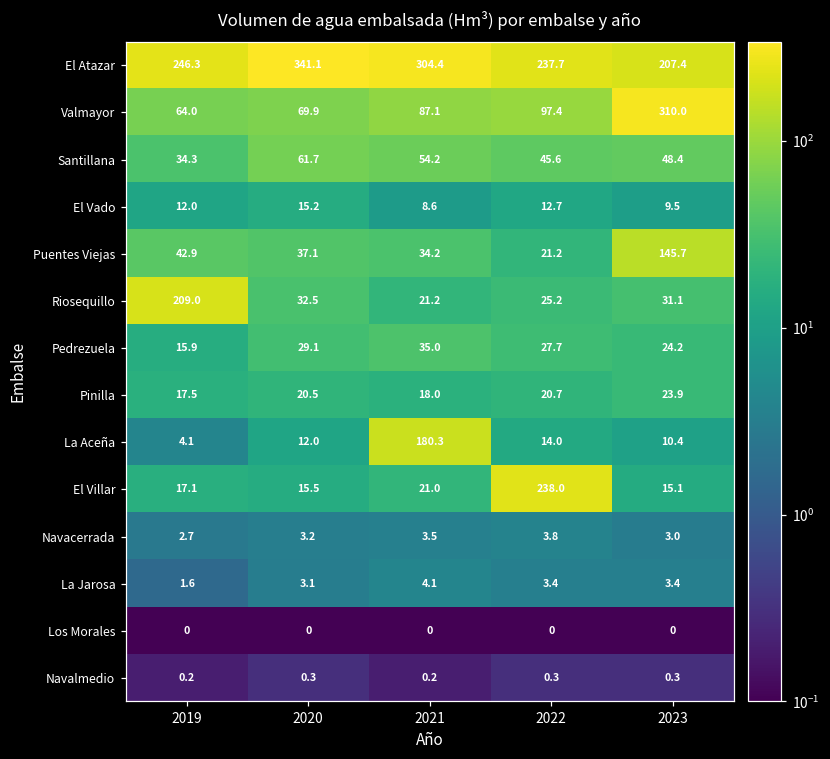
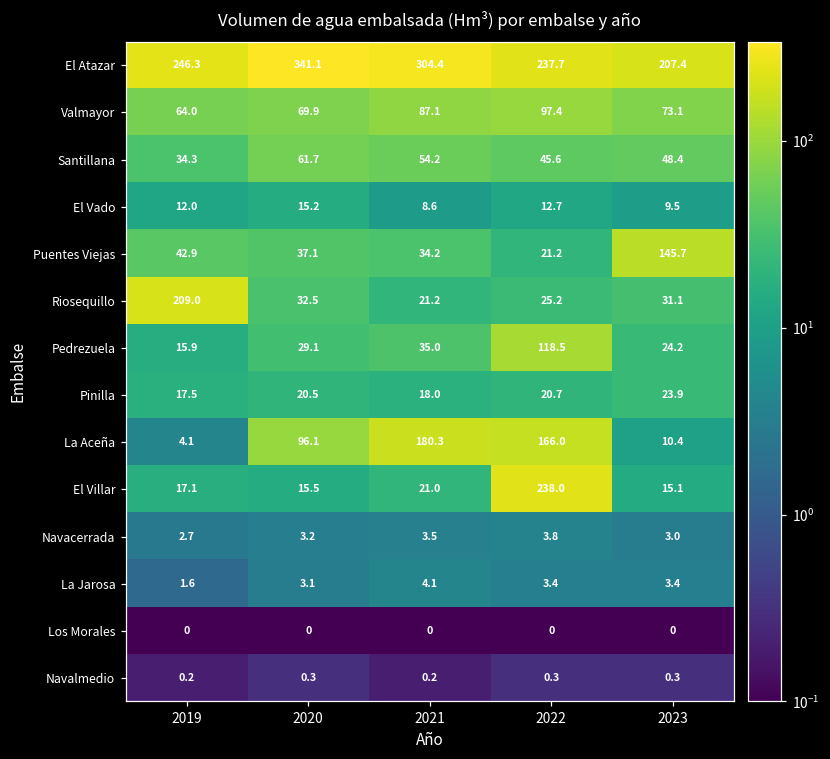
  {
    "El Atazar": {
      "2019": 246.3,
      "2020": 341.1,
      "2021": 304.4,
      "2022": 237.7,
      "2023": 207.4
    },
    "Valmayor": {
      "2019": 64.0,
      "2020": 69.9,
      "2021": 87.1,
      "2022": 97.4,
-     "2023": 310.0
+     "2023": 73.1
    },
    "Santillana": {
      "2019": 34.3,
      "2020": 61.7,
      "2021": 54.2,
      "2022": 45.6,
      "2023": 48.4
    },
    "El Vado": {
      "2019": 12.0,
      "2020": 15.2,
      "2021": 8.6,
      "2022": 12.7,
      "2023": 9.5
    },
    "Puentes Viejas": {
      "2019": 42.9,
      "2020": 37.1,
      "2021": 34.2,
      "2022": 21.2,
      "2023": 145.7
    },
    "Riosequillo": {
      "2019": 209.0,
      "2020": 32.5,
      "2021": 21.2,
      "2022": 25.2,
      "2023": 31.1
    },
    "Pedrezuela": {
      "2019": 15.9,
      "2020": 29.1,
      "2021": 35.0,
-     "2022": 27.7,
+     "2022": 118.5,
      "2023": 24.2
    },
    "Pinilla": {
      "2019": 17.5,
      "2020": 20.5,
      "2021": 18.0,
      "2022": 20.7,
      "2023": 23.9
    },
    "La Aceña": {
      "2019": 4.1,
-     "2020": 12.0,
+     "2020": 96.1,
      "2021": 180.3,
-     "2022": 14.0,
+     "2022": 166.0,
      "2023": 10.4
    },
    "El Villar": {
      "2019": 17.1,
      "2020": 15.5,
      "2021": 21.0,
      "2022": 238.0,
      "2023": 15.1
    },
    "Navacerrada": {
      "2019": 2.7,
      "2020": 3.2,
      "2021": 3.5,
      "2022": 3.8,
      "2023": 3.0
    },
    "La Jarosa": {
      "2019": 1.6,
      "2020": 3.1,
      "2021": 4.1,
      "2022": 3.4,
      "2023": 3.4
    },
    "Los Morales": {
      "2019": 0,
      "2020": 0,
      "2021": 0,
      "2022": 0,
      "2023": 0
    },
    "Navalmedio": {
      "2019": 0.2,
      "2020": 0.3,
      "2021": 0.2,
      "2022": 0.3,
      "2023": 0.3
    }
  }
